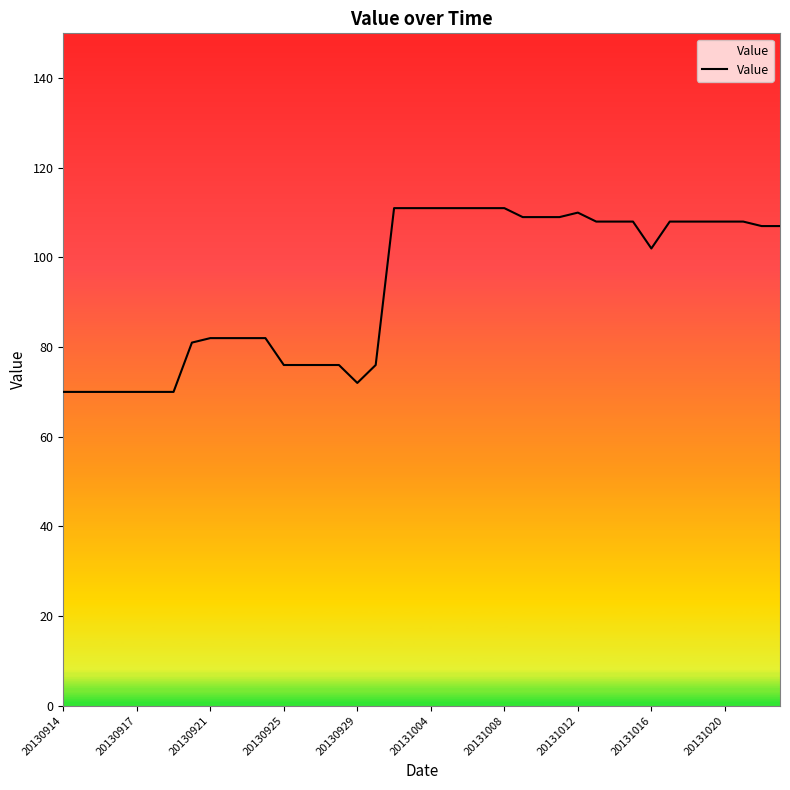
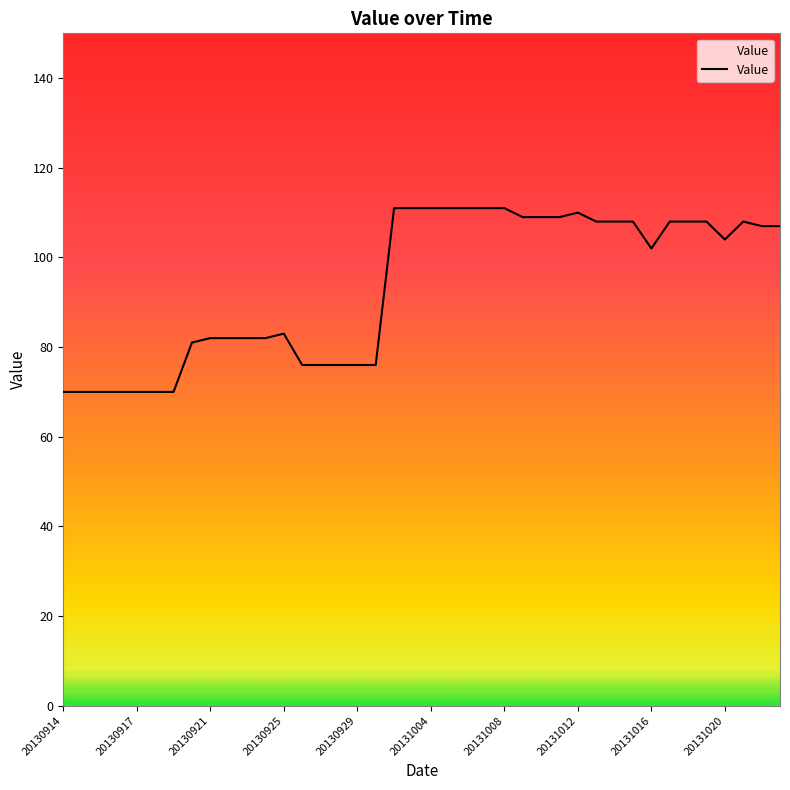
  {
    "20130917": 70,
-   "20130925": 76,
-   "20130929": 72,
+   "20130925": 83,
+   "20130929": 76,
    "20131004": 111,
    "20131008": 111,
    "20131012": 110,
    "20131016": 102,
-   "20131020": 108
+   "20131020": 104
  }
